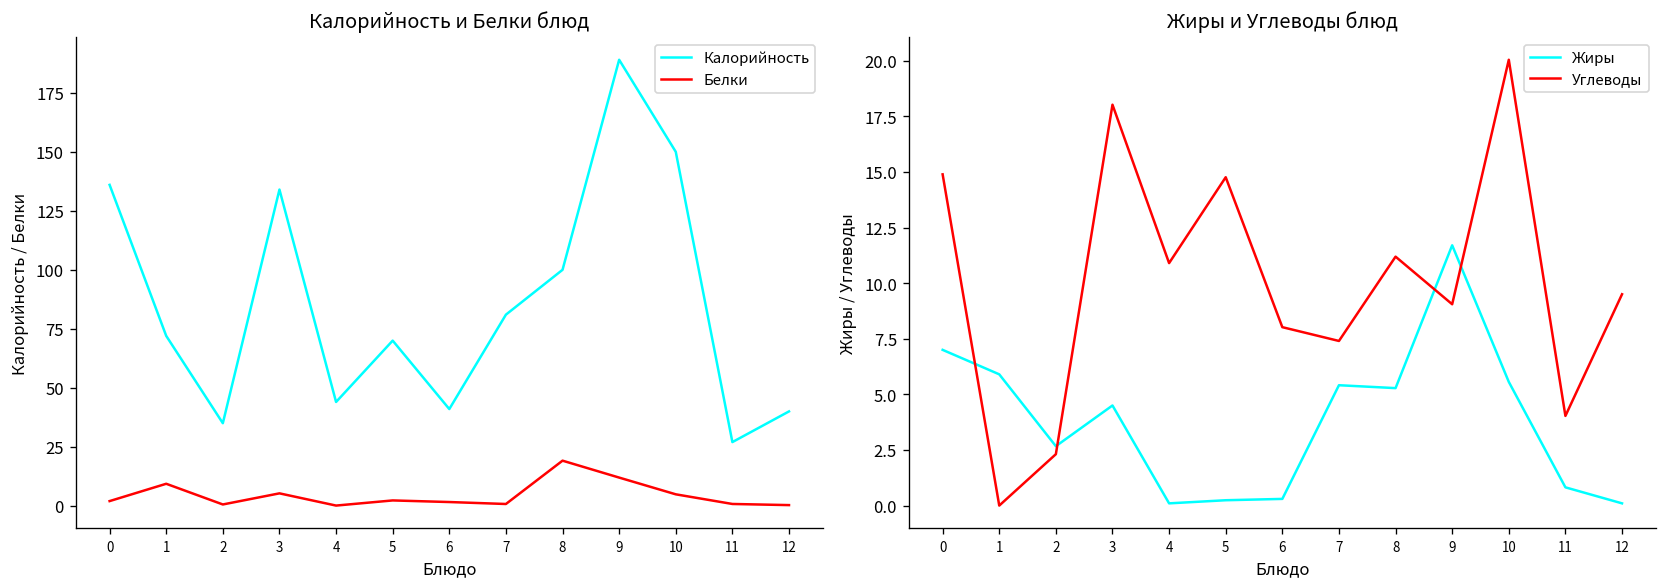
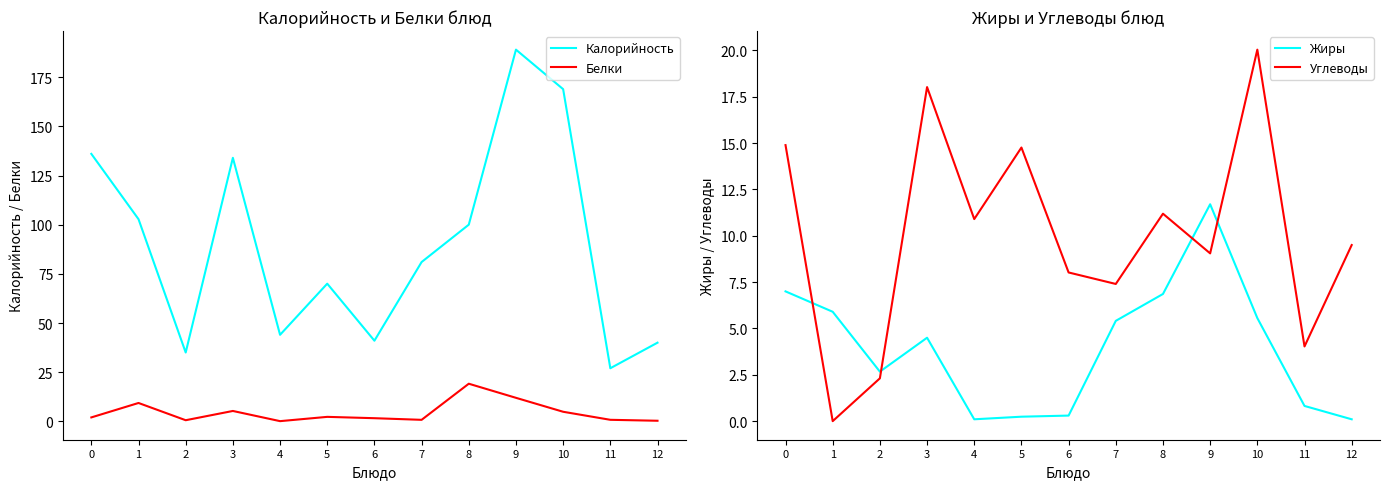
  {
    "Калорийность и Белки блюд": {
      "Калорийность": {
        "0": 136,
-       "1": 72,
+       "1": 103,
        "2": 35,
        "3": 134,
        "4": 44,
        "5": 70,
        "6": 41,
        "7": 81,
        "8": 100,
        "9": 189,
-       "10": 150,
+       "10": 169,
        "11": 27,
        "12": 40
      },
      "Белки": {
        "0": 2,
        "1": 9,
        "2": 1,
        "3": 5,
        "4": 0,
        "5": 2,
        "6": 2,
        "7": 1,
        "8": 19,
        "9": 12,
        "10": 5,
        "11": 1,
        "12": 0
      }
    },
    "Жиры и Углеводы блюд": {
      "Жиры": {
        "0": 7.0,
        "1": 5.9,
        "2": 2.7,
        "3": 4.5,
        "4": 0.1,
        "5": 0.2,
        "6": 0.3,
        "7": 5.4,
-       "8": 5.3,
+       "8": 6.9,
        "9": 11.7,
        "10": 5.6,
        "11": 0.8,
        "12": 0.1
      },
      "Углеводы": {
        "0": 14.9,
        "1": 0.0,
        "2": 2.3,
        "3": 18.0,
        "4": 10.9,
        "5": 14.8,
        "6": 8.0,
        "7": 7.4,
        "8": 11.2,
        "9": 9.1,
        "10": 20.0,
        "11": 4.0,
        "12": 9.5
      }
    }
  }
